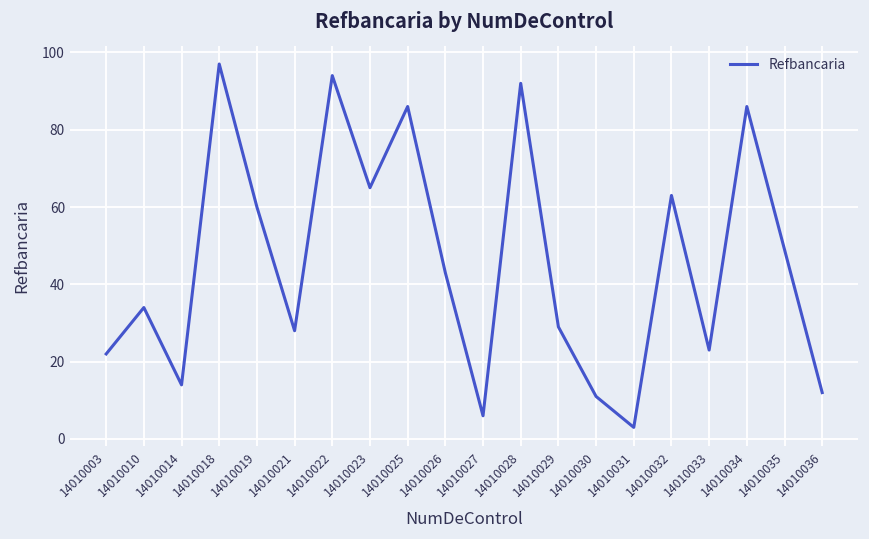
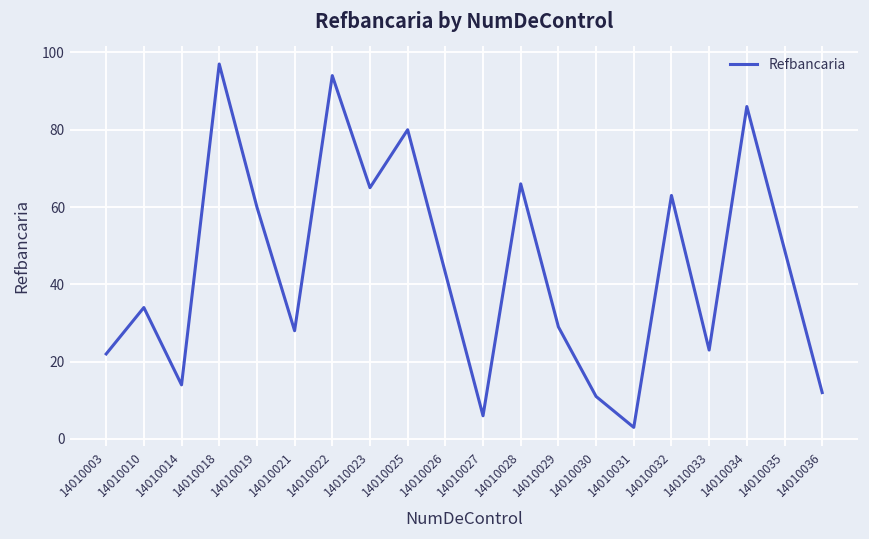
  {
    "14010003": 22,
    "14010010": 34,
    "14010014": 14,
    "14010018": 97,
    "14010019": 60,
    "14010021": 28,
    "14010022": 94,
    "14010023": 65,
-   "14010025": 86,
+   "14010025": 80,
    "14010026": 43,
    "14010027": 6,
-   "14010028": 92,
+   "14010028": 66,
    "14010029": 29,
    "14010030": 11,
    "14010031": 3,
    "14010032": 63,
    "14010033": 23,
    "14010034": 86,
    "14010035": 49,
    "14010036": 12
  }
